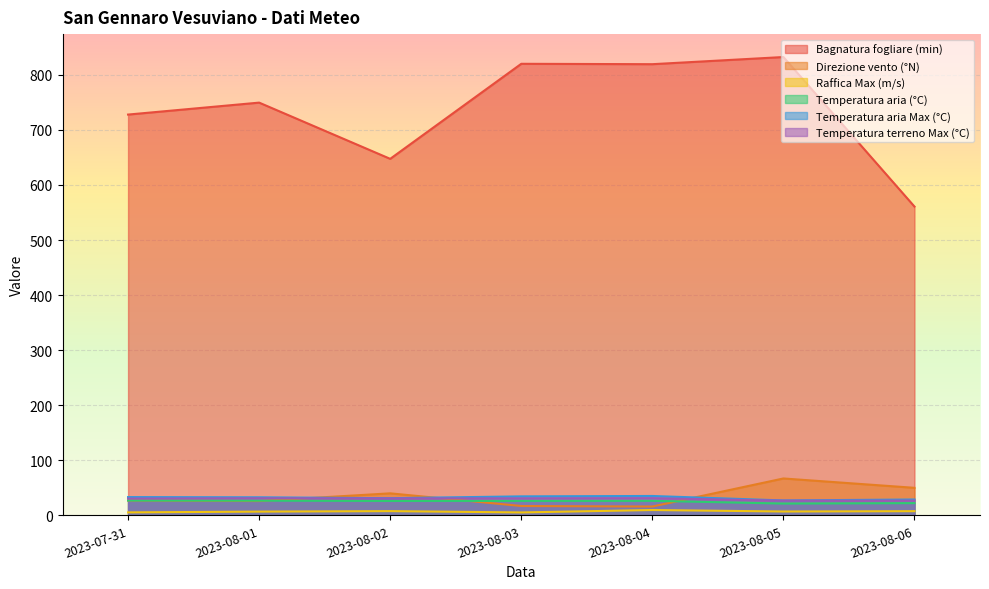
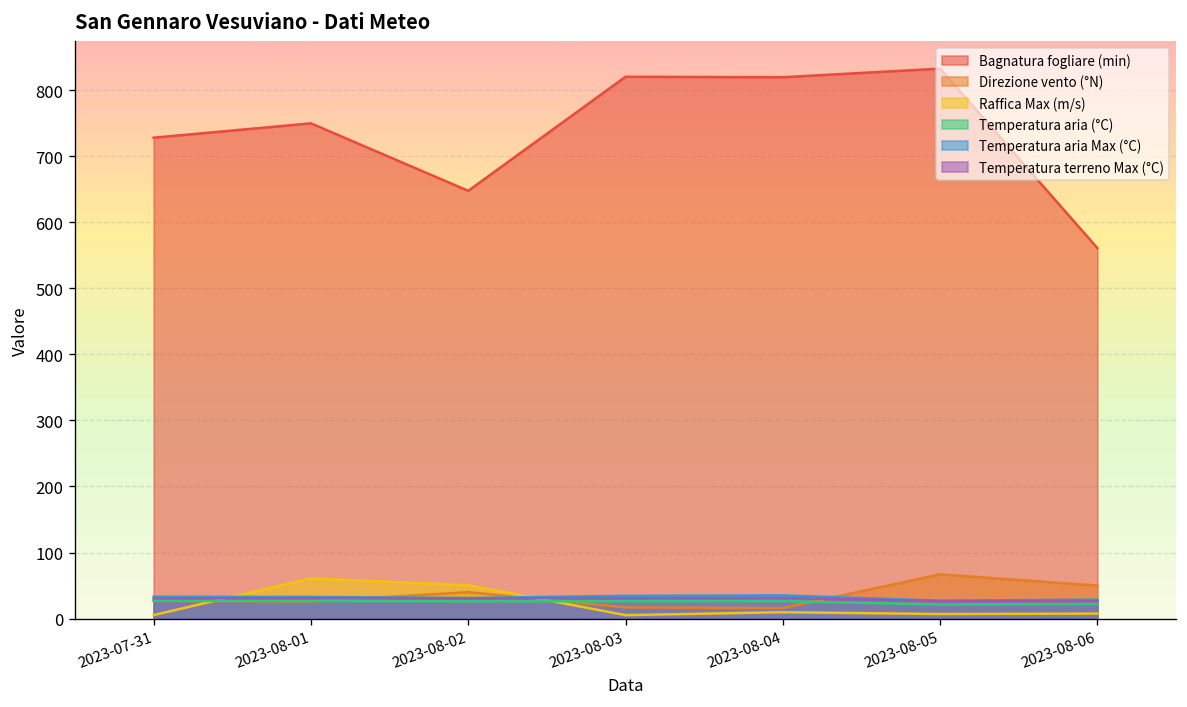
  {
    "Raffica Max (m/s)": {
      "2023-07-31": 10,
-     "2023-08-01": 10,
-     "2023-08-02": 10,
+     "2023-08-01": 60,
+     "2023-08-02": 50,
      "2023-08-03": 10,
      "2023-08-04": 10,
      "2023-08-05": 10,
      "2023-08-06": 10
    },
    "Temperatura aria (°C)": {
      "2023-08-03": 30,
      "2023-08-04": 30,
      "2023-08-05": 20
    }
  }
